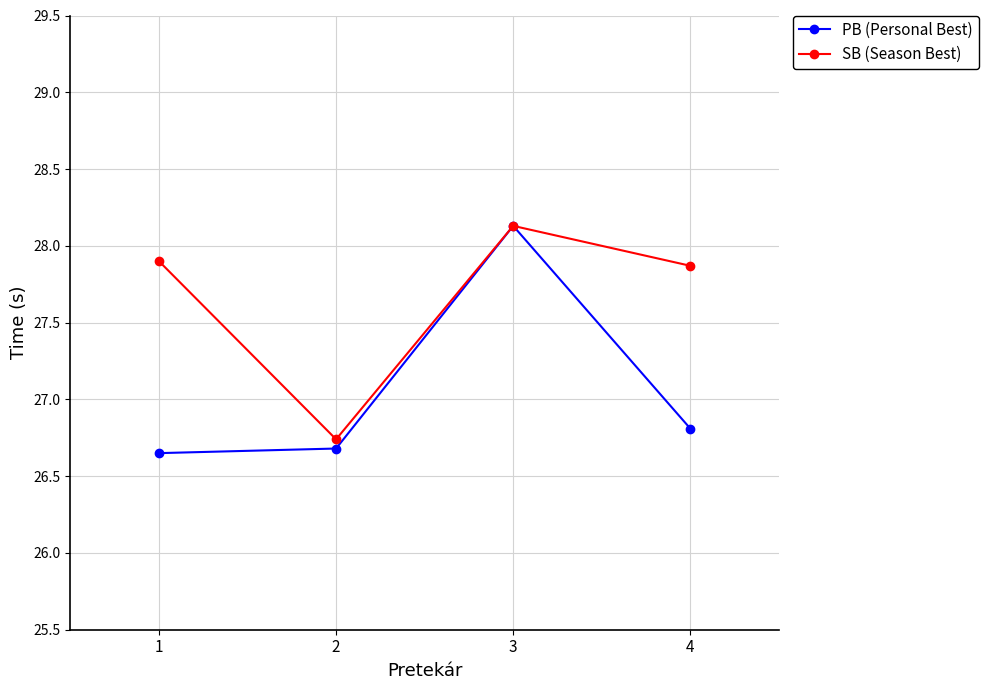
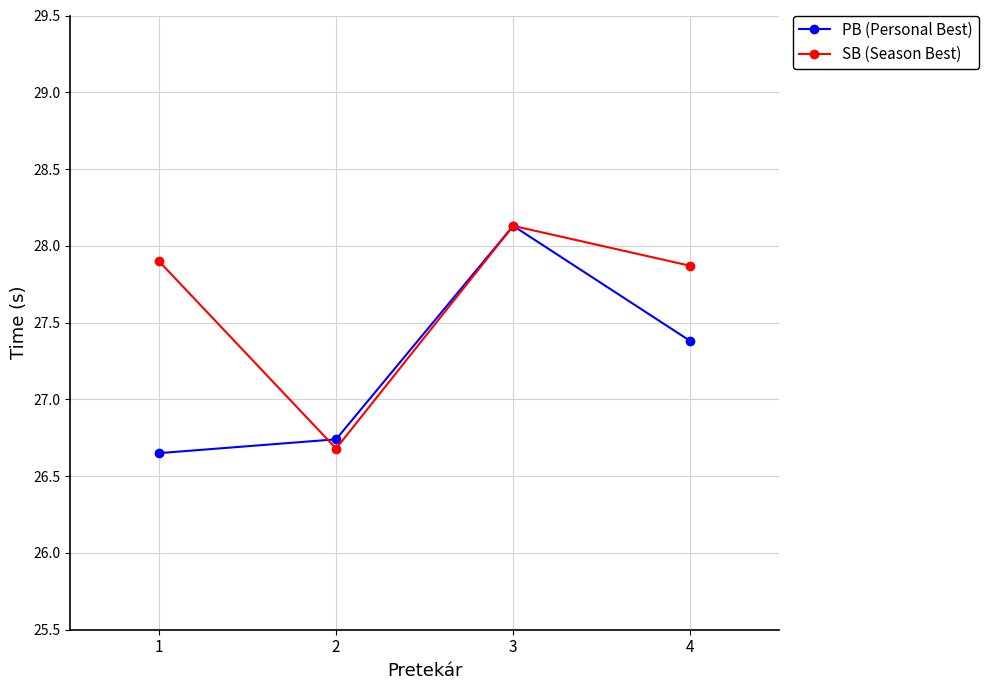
  {
    "PB (Personal Best)": {
      "1": 26.65,
-     "2": 26.68,
-     "4": 26.81
+     "2": 26.74,
+     "4": 27.38
    },
    "SB (Season Best)": {
      "1": 27.90,
-     "2": 26.74,
+     "2": 26.68,
      "4": 27.87
    }
  }
